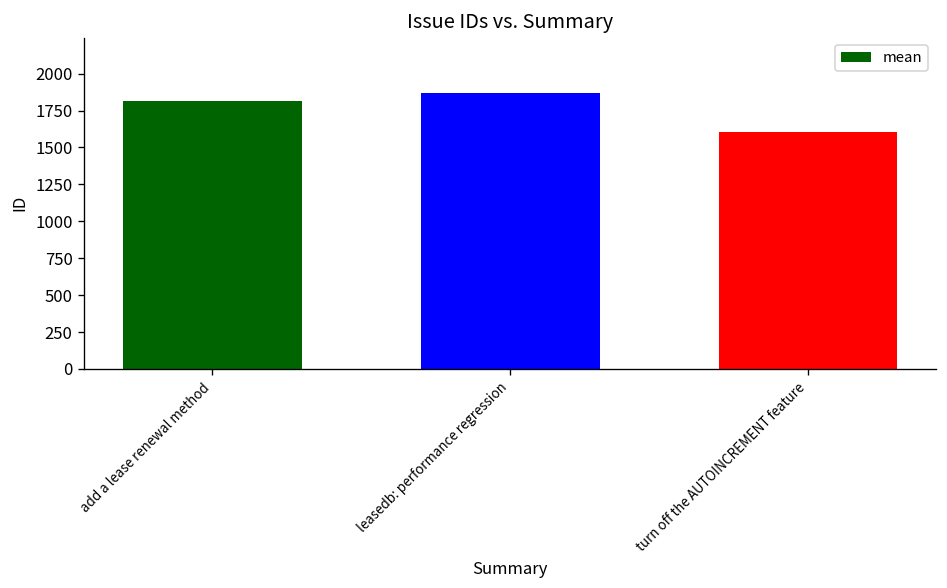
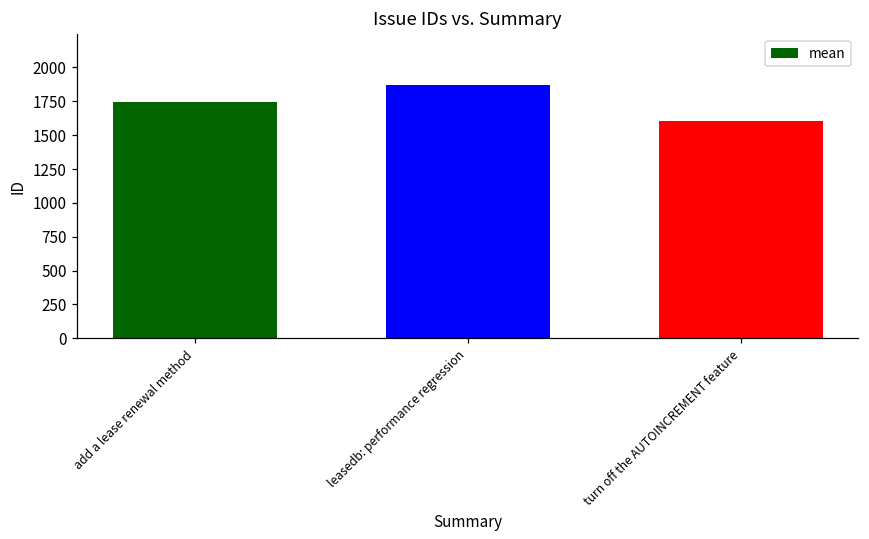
  {
-   "add a lease renewal method": 1820,
+   "add a lease renewal method": 1750,
    "leasedb: performance regression": 1870,
    "turn off the AUTOINCREMENT feature": 1610
  }
